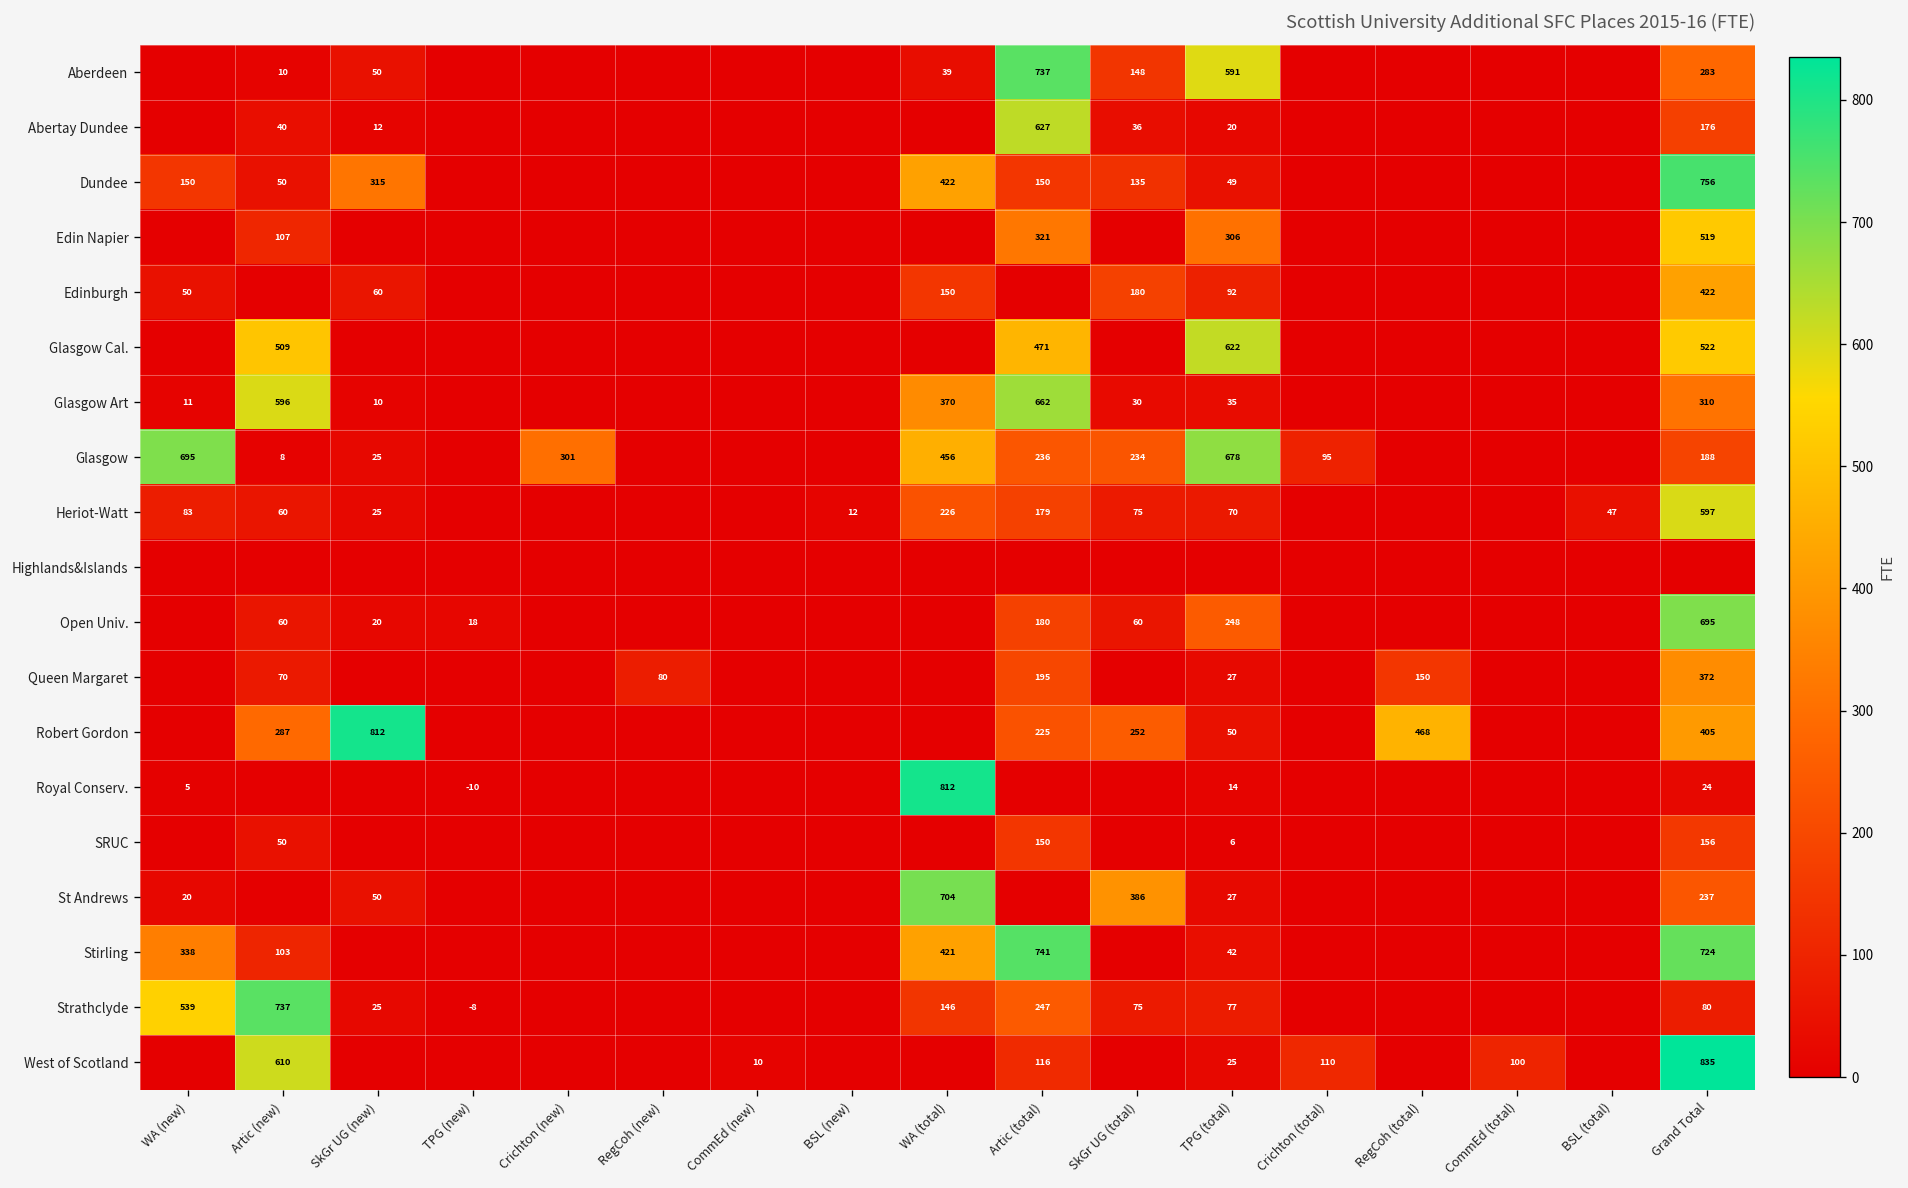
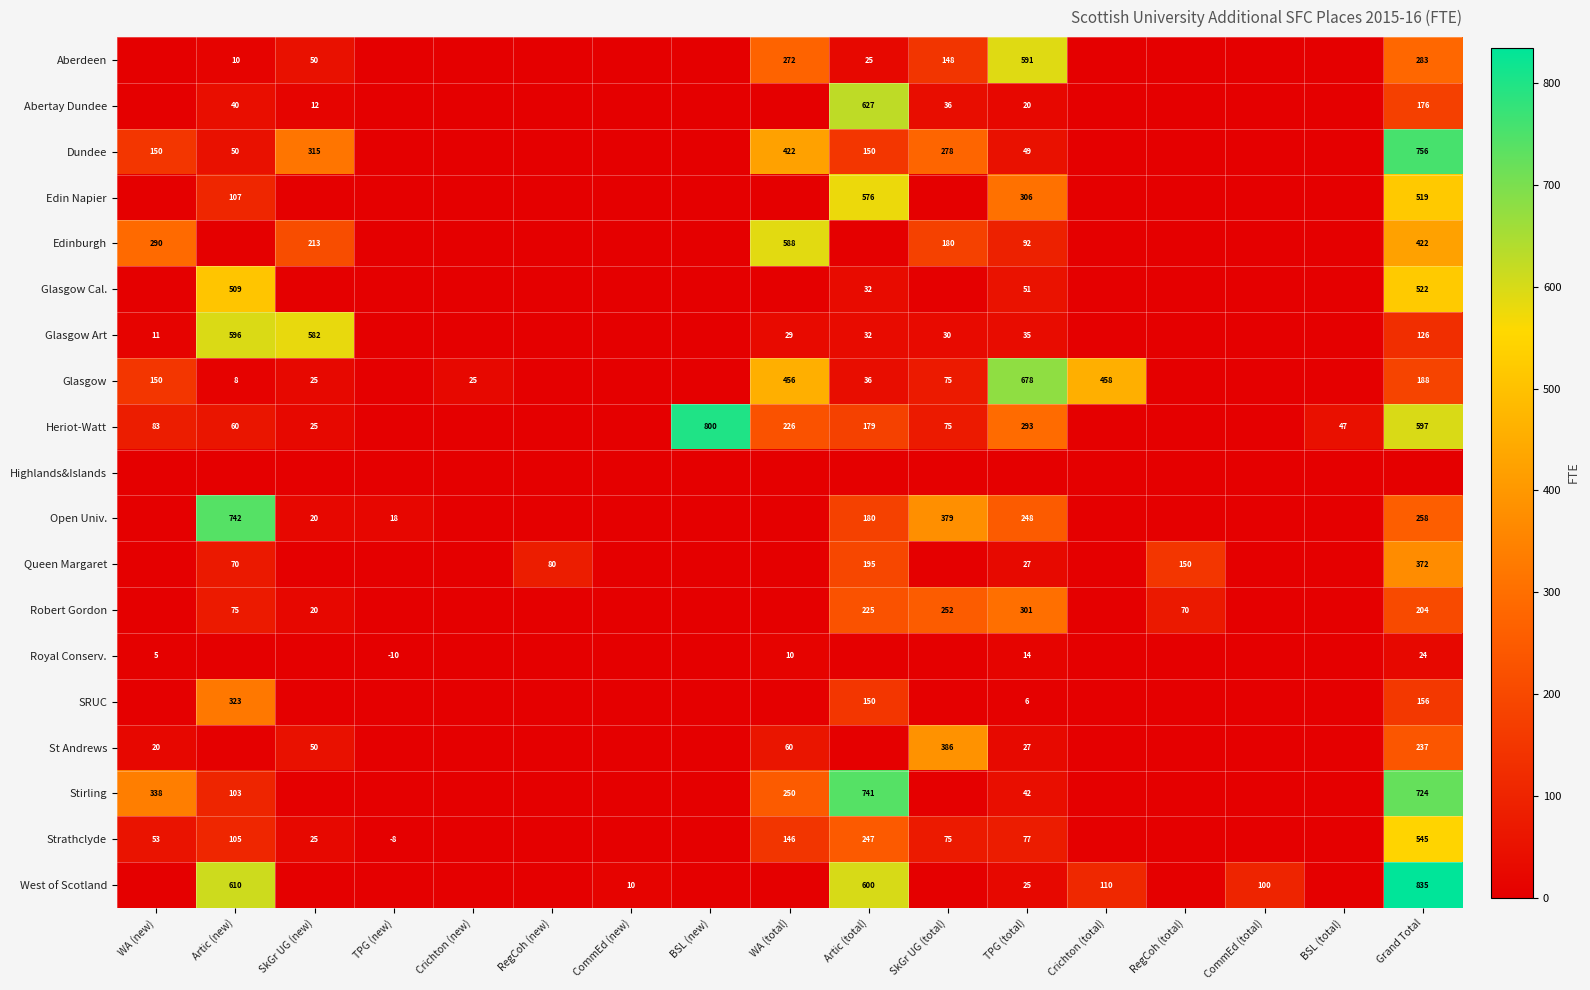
  {
    "Aberdeen": {
      "Artic (new)": 10,
      "SkGr UG (new)": 50,
-     "WA (total)": 39,
-     "Artic (total)": 737,
+     "WA (total)": 272,
+     "Artic (total)": 25,
      "SkGr UG (total)": 148,
      "TPG (total)": 591,
      "Grand Total": 283
    },
    "Abertay Dundee": {
      "Artic (new)": 40,
      "SkGr UG (new)": 12,
      "Artic (total)": 627,
      "SkGr UG (total)": 36,
      "TPG (total)": 20,
      "Grand Total": 176
    },
    "Dundee": {
      "WA (new)": 150,
      "Artic (new)": 50,
      "SkGr UG (new)": 315,
      "WA (total)": 422,
      "Artic (total)": 150,
-     "SkGr UG (total)": 135,
+     "SkGr UG (total)": 278,
      "TPG (total)": 49,
      "Grand Total": 756
    },
    "Edin Napier": {
      "Artic (new)": 107,
-     "Artic (total)": 321,
+     "Artic (total)": 576,
      "TPG (total)": 306,
      "Grand Total": 519
    },
    "Edinburgh": {
-     "WA (new)": 50,
-     "SkGr UG (new)": 60,
-     "WA (total)": 150,
+     "WA (new)": 290,
+     "SkGr UG (new)": 213,
+     "WA (total)": 588,
      "SkGr UG (total)": 180,
      "TPG (total)": 92,
      "Grand Total": 422
    },
    "Glasgow Cal.": {
      "Artic (new)": 509,
-     "Artic (total)": 471,
-     "TPG (total)": 622,
+     "Artic (total)": 32,
+     "TPG (total)": 51,
      "Grand Total": 522
    },
    "Glasgow Art": {
      "WA (new)": 11,
      "Artic (new)": 596,
-     "SkGr UG (new)": 10,
-     "WA (total)": 370,
-     "Artic (total)": 662,
+     "SkGr UG (new)": 582,
+     "WA (total)": 29,
+     "Artic (total)": 32,
      "SkGr UG (total)": 30,
      "TPG (total)": 35,
-     "Grand Total": 310
+     "Grand Total": 126
    },
    "Glasgow": {
-     "WA (new)": 695,
+     "WA (new)": 150,
      "Artic (new)": 8,
      "SkGr UG (new)": 25,
-     "Crichton (new)": 301,
+     "Crichton (new)": 25,
      "WA (total)": 456,
-     "Artic (total)": 236,
-     "SkGr UG (total)": 234,
+     "Artic (total)": 36,
+     "SkGr UG (total)": 75,
      "TPG (total)": 678,
-     "Crichton (total)": 95,
+     "Crichton (total)": 458,
      "Grand Total": 188
    },
    "Heriot-Watt": {
      "WA (new)": 83,
      "Artic (new)": 60,
      "SkGr UG (new)": 25,
-     "BSL (new)": 12,
+     "BSL (new)": 800,
      "WA (total)": 226,
      "Artic (total)": 179,
      "SkGr UG (total)": 75,
-     "TPG (total)": 70,
+     "TPG (total)": 293,
      "BSL (total)": 47,
      "Grand Total": 597
    },
    "Open Univ.": {
-     "Artic (new)": 60,
+     "Artic (new)": 742,
      "SkGr UG (new)": 20,
      "TPG (new)": 18,
      "Artic (total)": 180,
-     "SkGr UG (total)": 60,
+     "SkGr UG (total)": 379,
      "TPG (total)": 248,
-     "Grand Total": 695
+     "Grand Total": 258
    },
    "Queen Margaret": {
      "Artic (new)": 70,
      "RegCoh (new)": 80,
      "Artic (total)": 195,
      "TPG (total)": 27,
      "RegCoh (total)": 150,
      "Grand Total": 372
    },
    "Robert Gordon": {
-     "Artic (new)": 287,
-     "SkGr UG (new)": 812,
+     "Artic (new)": 75,
+     "SkGr UG (new)": 20,
      "Artic (total)": 225,
      "SkGr UG (total)": 252,
-     "TPG (total)": 50,
-     "RegCoh (total)": 468,
-     "Grand Total": 405
+     "TPG (total)": 301,
+     "RegCoh (total)": 70,
+     "Grand Total": 204
    },
    "Royal Conserv.": {
      "WA (new)": 5,
      "TPG (new)": -10,
-     "WA (total)": 812,
+     "WA (total)": 10,
      "TPG (total)": 14,
      "Grand Total": 24
    },
    "SRUC": {
-     "Artic (new)": 50,
+     "Artic (new)": 323,
      "Artic (total)": 150,
      "TPG (total)": 6,
      "Grand Total": 156
    },
    "St Andrews": {
      "WA (new)": 20,
      "SkGr UG (new)": 50,
-     "WA (total)": 704,
+     "WA (total)": 60,
      "SkGr UG (total)": 386,
      "TPG (total)": 27,
      "Grand Total": 237
    },
    "Stirling": {
      "WA (new)": 338,
      "Artic (new)": 103,
-     "WA (total)": 421,
+     "WA (total)": 250,
      "Artic (total)": 741,
      "TPG (total)": 42,
      "Grand Total": 724
    },
    "Strathclyde": {
-     "WA (new)": 539,
-     "Artic (new)": 737,
+     "WA (new)": 53,
+     "Artic (new)": 105,
      "SkGr UG (new)": 25,
      "TPG (new)": -8,
      "WA (total)": 146,
      "Artic (total)": 247,
      "SkGr UG (total)": 75,
      "TPG (total)": 77,
-     "Grand Total": 80
+     "Grand Total": 545
    },
    "West of Scotland": {
      "Artic (new)": 610,
      "CommEd (new)": 10,
-     "Artic (total)": 116,
+     "Artic (total)": 600,
      "TPG (total)": 25,
      "Crichton (total)": 110,
      "CommEd (total)": 100,
      "Grand Total": 835
    }
  }
